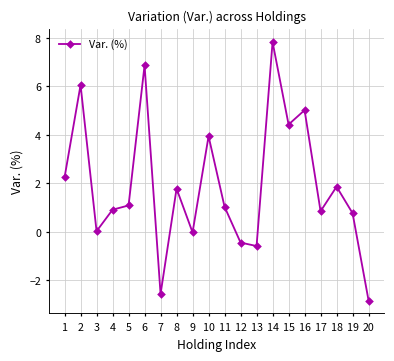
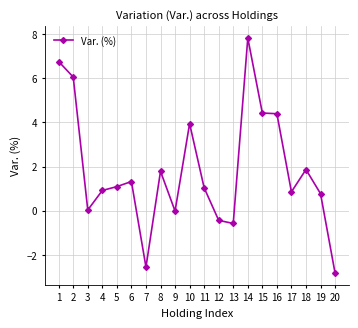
  {
-   "1": 2.2,
+   "1": 6.8,
    "2": 6.1,
    "3": 0.0,
    "4": 0.9,
    "5": 1.1,
-   "6": 6.9,
+   "6": 1.3,
    "7": -2.6,
    "8": 1.8,
    "9": 0.0,
    "10": 3.9,
    "11": 1.0,
    "12": -0.4,
    "13": -0.6,
    "14": 7.8,
    "15": 4.4,
-   "16": 5.0,
+   "16": 4.4,
    "17": 0.9,
    "18": 1.9,
    "19": 0.8,
    "20": -2.8
  }
